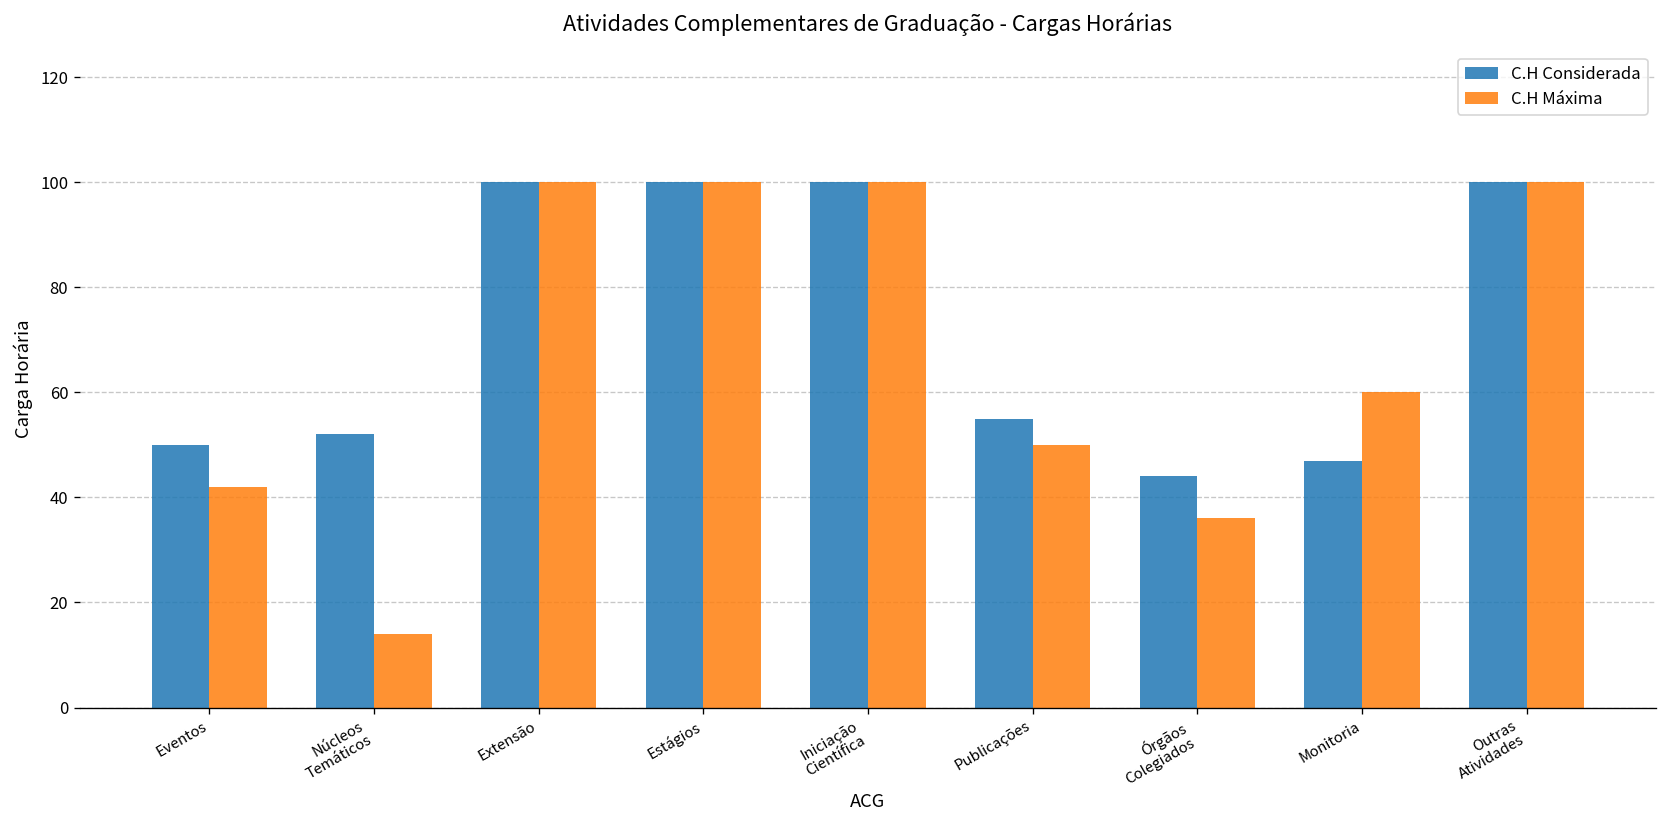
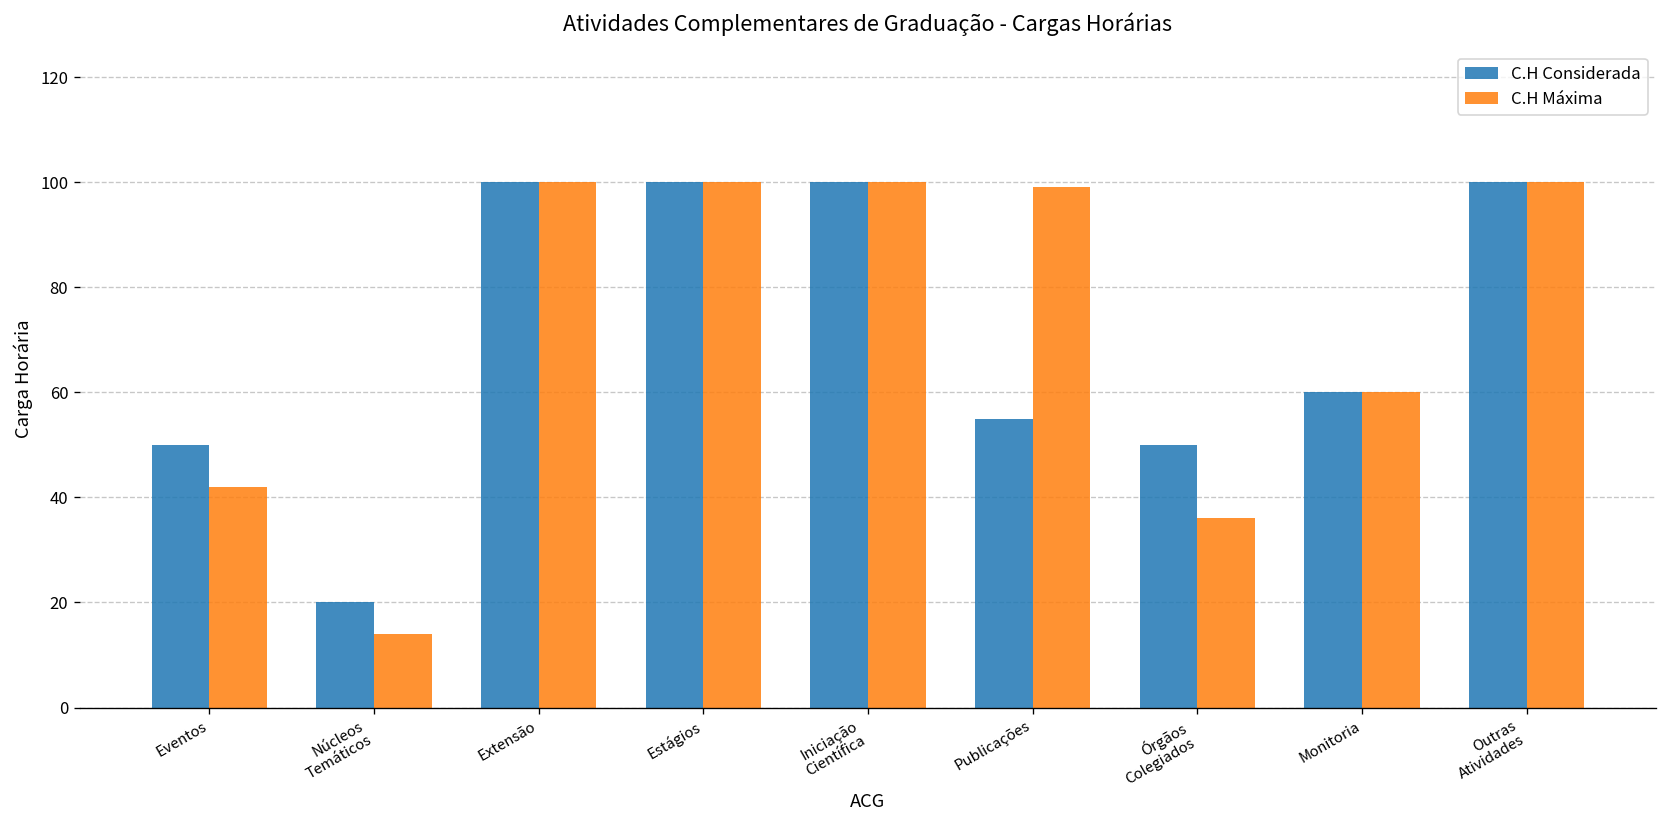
  {
    "C.H Considerada": {
      "Eventos": 50,
-     "Núcleos Temáticos": 52,
+     "Núcleos Temáticos": 20,
      "Extensão": 100,
      "Estágios": 100,
      "Iniciação Científica": 100,
      "Publicações": 55,
-     "Órgãos Colegiados": 44,
-     "Monitoria": 47,
+     "Órgãos Colegiados": 50,
+     "Monitoria": 60,
      "Outras Atividades": 100
    },
    "C.H Máxima": {
      "Eventos": 42,
      "Núcleos Temáticos": 14,
      "Extensão": 100,
      "Estágios": 100,
      "Iniciação Científica": 100,
-     "Publicações": 50,
+     "Publicações": 99,
      "Órgãos Colegiados": 36,
      "Monitoria": 60,
      "Outras Atividades": 100
    }
  }
